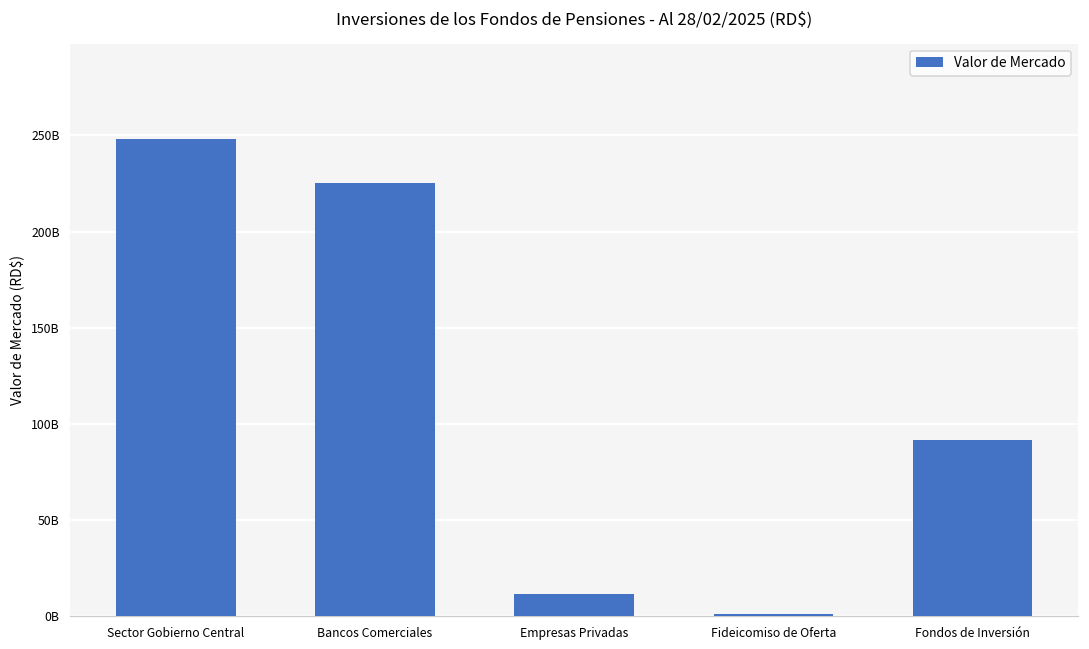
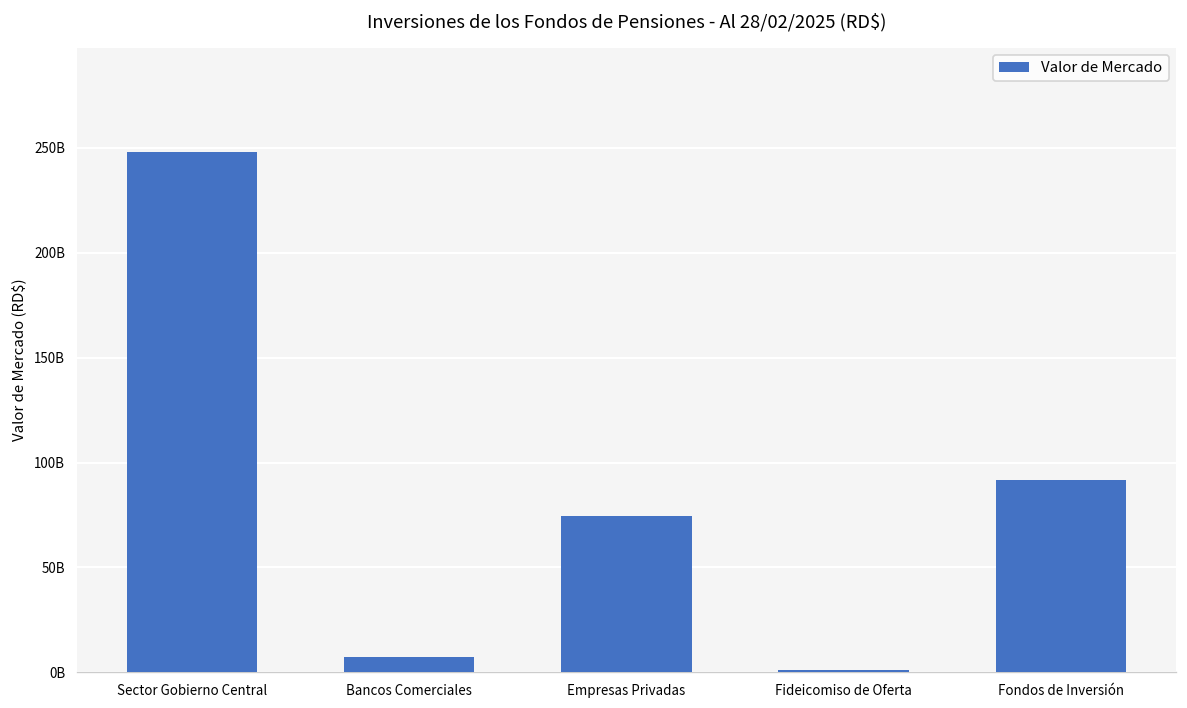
  {
    "Sector Gobierno Central": 248000000000,
-   "Bancos Comerciales": 225000000000,
-   "Empresas Privadas": 12000000000,
+   "Bancos Comerciales": 7000000000,
+   "Empresas Privadas": 75000000000,
    "Fondos de Inversión": 92000000000
  }
